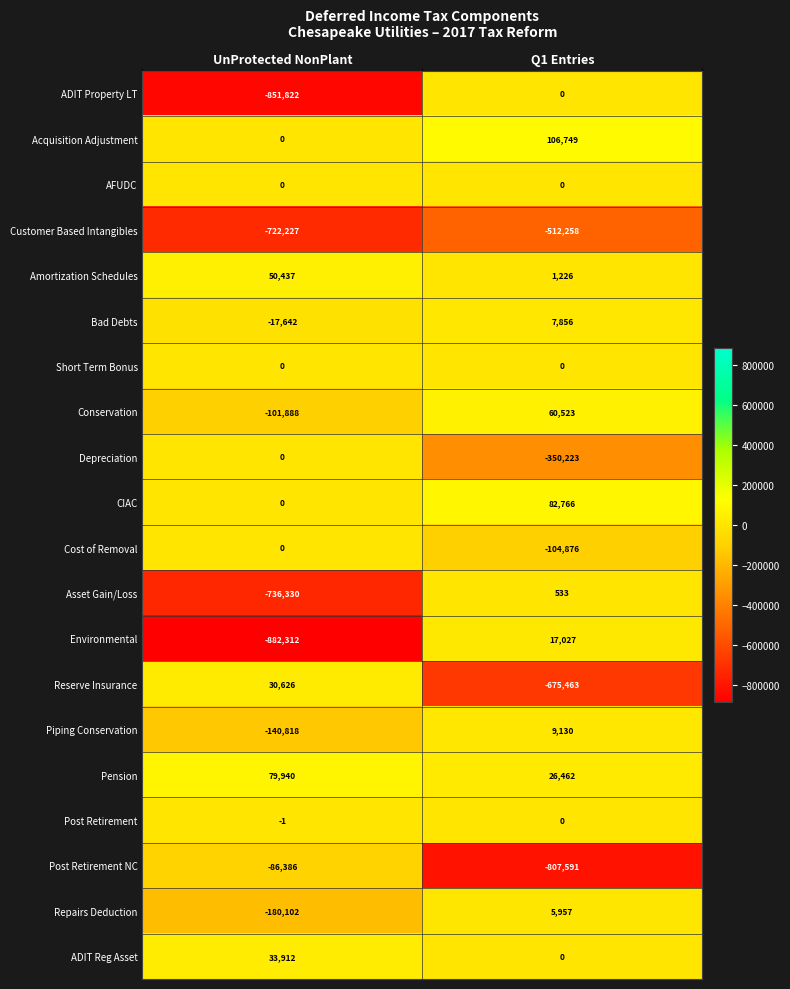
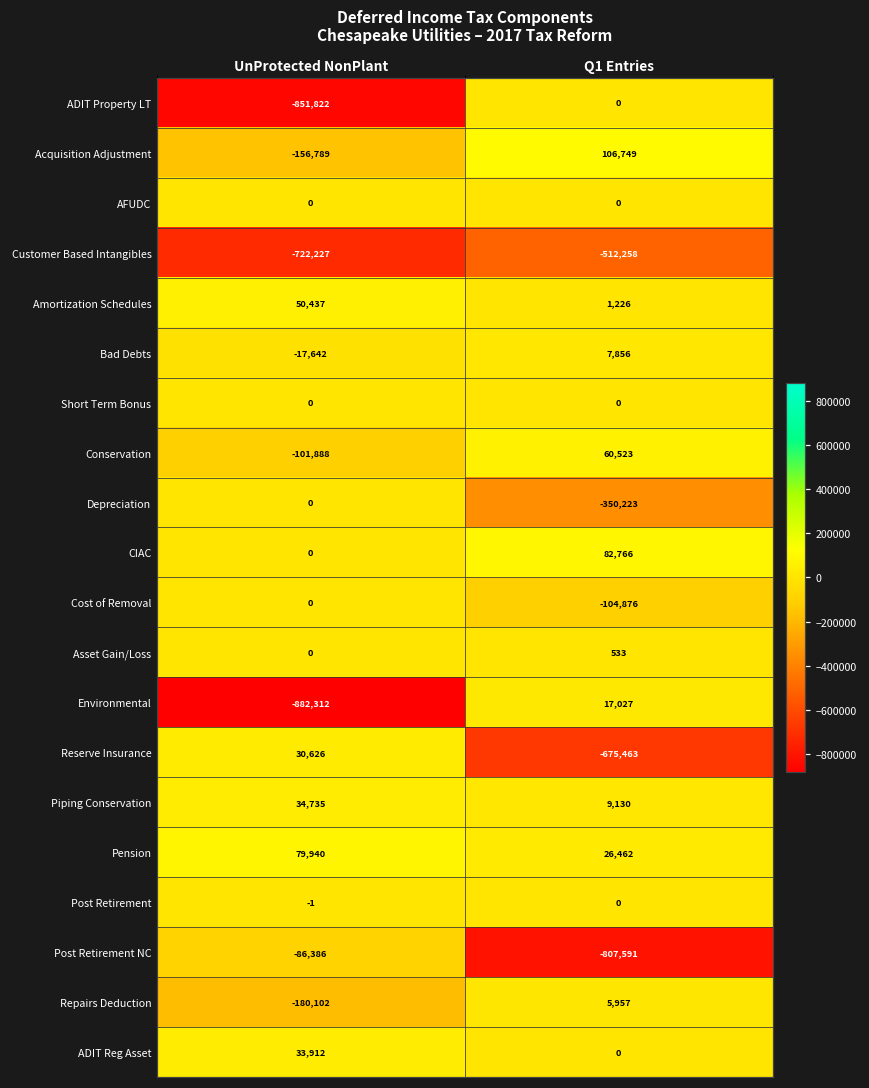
  {
    "ADIT Property LT": {
      "UnProtected NonPlant": "-851,822",
      "Q1 Entries": "0"
    },
    "Acquisition Adjustment": {
-     "UnProtected NonPlant": "0",
+     "UnProtected NonPlant": "-156,789",
      "Q1 Entries": "106,749"
    },
    "AFUDC": {
      "UnProtected NonPlant": "0",
      "Q1 Entries": "0"
    },
    "Customer Based Intangibles": {
      "UnProtected NonPlant": "-722,227",
      "Q1 Entries": "-512,258"
    },
    "Amortization Schedules": {
      "UnProtected NonPlant": "50,437",
      "Q1 Entries": "1,226"
    },
    "Bad Debts": {
      "UnProtected NonPlant": "-17,642",
      "Q1 Entries": "7,856"
    },
    "Short Term Bonus": {
      "UnProtected NonPlant": "0",
      "Q1 Entries": "0"
    },
    "Conservation": {
      "UnProtected NonPlant": "-101,888",
      "Q1 Entries": "60,523"
    },
    "Depreciation": {
      "UnProtected NonPlant": "0",
      "Q1 Entries": "-350,223"
    },
    "CIAC": {
      "UnProtected NonPlant": "0",
      "Q1 Entries": "82,766"
    },
    "Cost of Removal": {
      "UnProtected NonPlant": "0",
      "Q1 Entries": "-104,876"
    },
    "Asset Gain/Loss": {
-     "UnProtected NonPlant": "-736,330",
+     "UnProtected NonPlant": "0",
      "Q1 Entries": "533"
    },
    "Environmental": {
      "UnProtected NonPlant": "-882,312",
      "Q1 Entries": "17,027"
    },
    "Reserve Insurance": {
      "UnProtected NonPlant": "30,626",
      "Q1 Entries": "-675,463"
    },
    "Piping Conservation": {
-     "UnProtected NonPlant": "-140,818",
+     "UnProtected NonPlant": "34,735",
      "Q1 Entries": "9,130"
    },
    "Pension": {
      "UnProtected NonPlant": "79,940",
      "Q1 Entries": "26,462"
    },
    "Post Retirement": {
      "UnProtected NonPlant": "-1",
      "Q1 Entries": "0"
    },
    "Post Retirement NC": {
      "UnProtected NonPlant": "-86,386",
      "Q1 Entries": "-807,591"
    },
    "Repairs Deduction": {
      "UnProtected NonPlant": "-180,102",
      "Q1 Entries": "5,957"
    },
    "ADIT Reg Asset": {
      "UnProtected NonPlant": "33,912",
      "Q1 Entries": "0"
    }
  }
